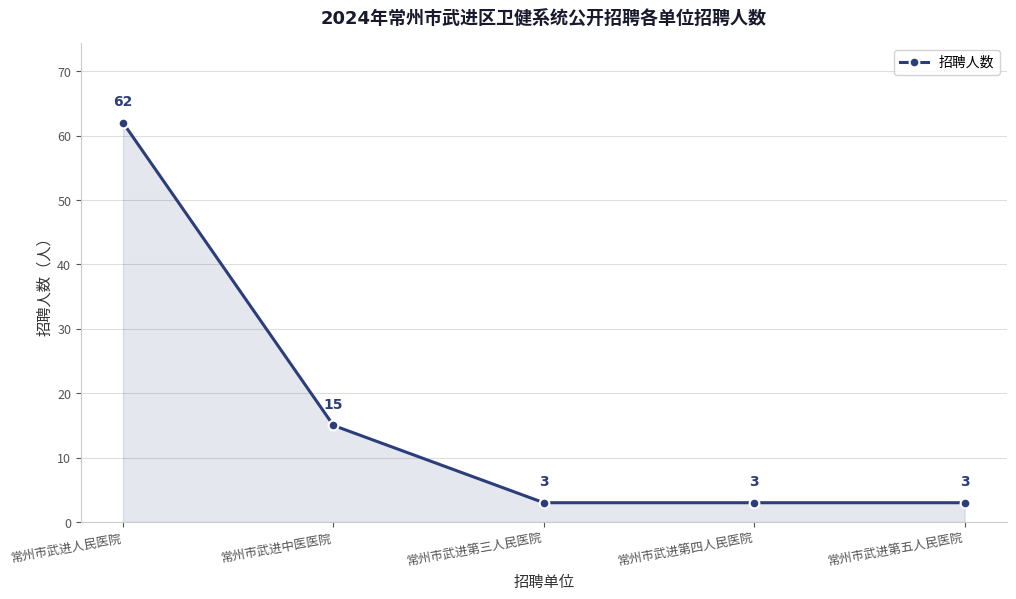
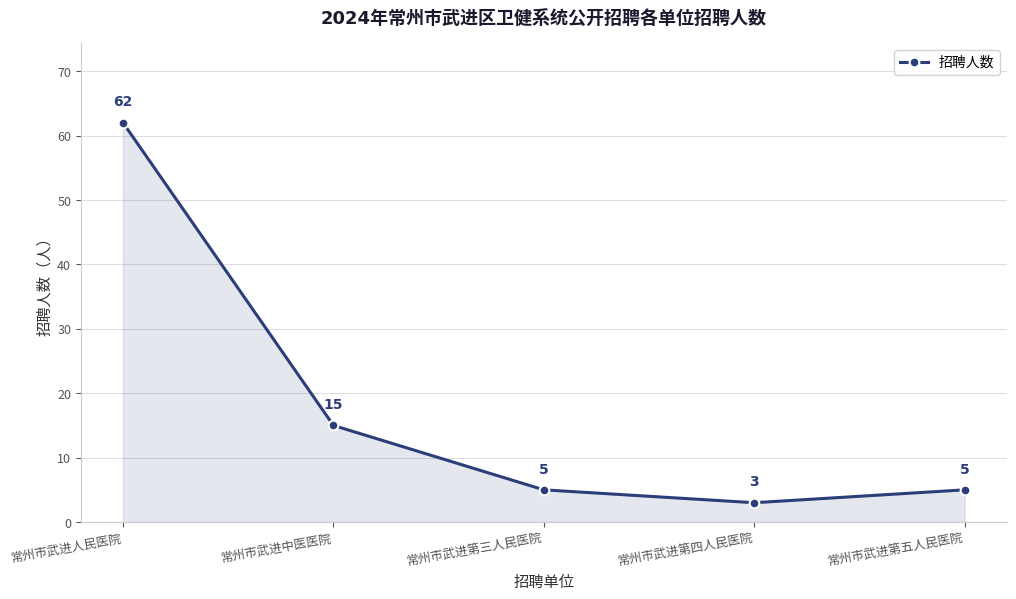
  {
    "常州市武进人民医院": 62,
    "常州市武进中医医院": 15,
-   "常州市武进第三人民医院": 3,
+   "常州市武进第三人民医院": 5,
    "常州市武进第四人民医院": 3,
-   "常州市武进第五人民医院": 3
+   "常州市武进第五人民医院": 5
  }
